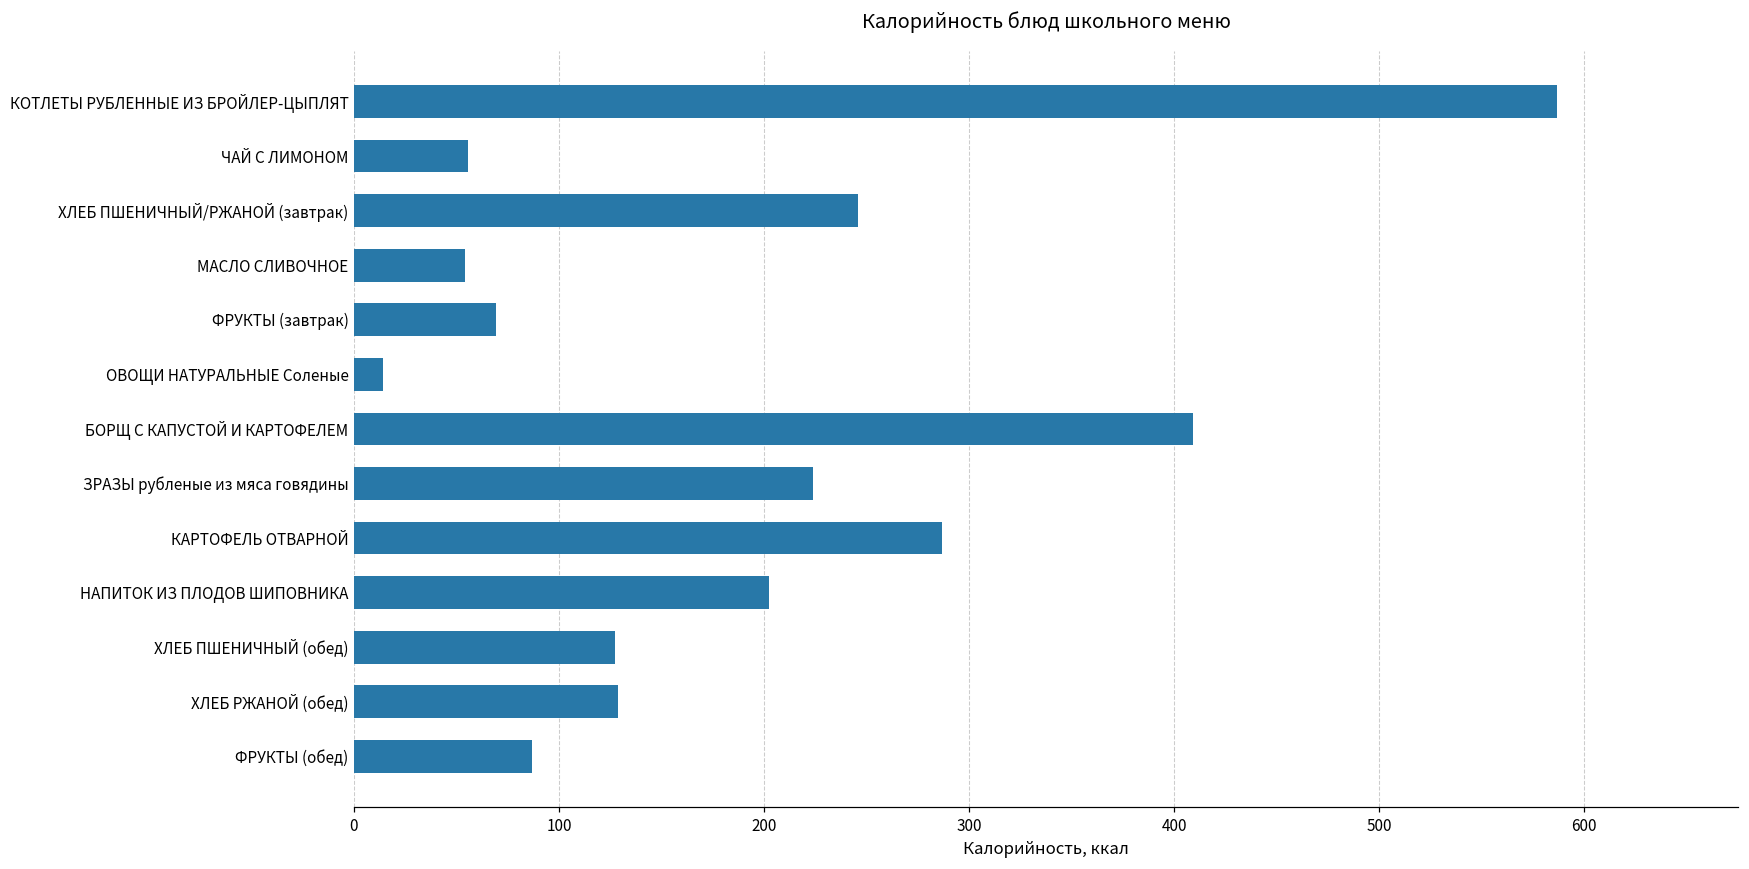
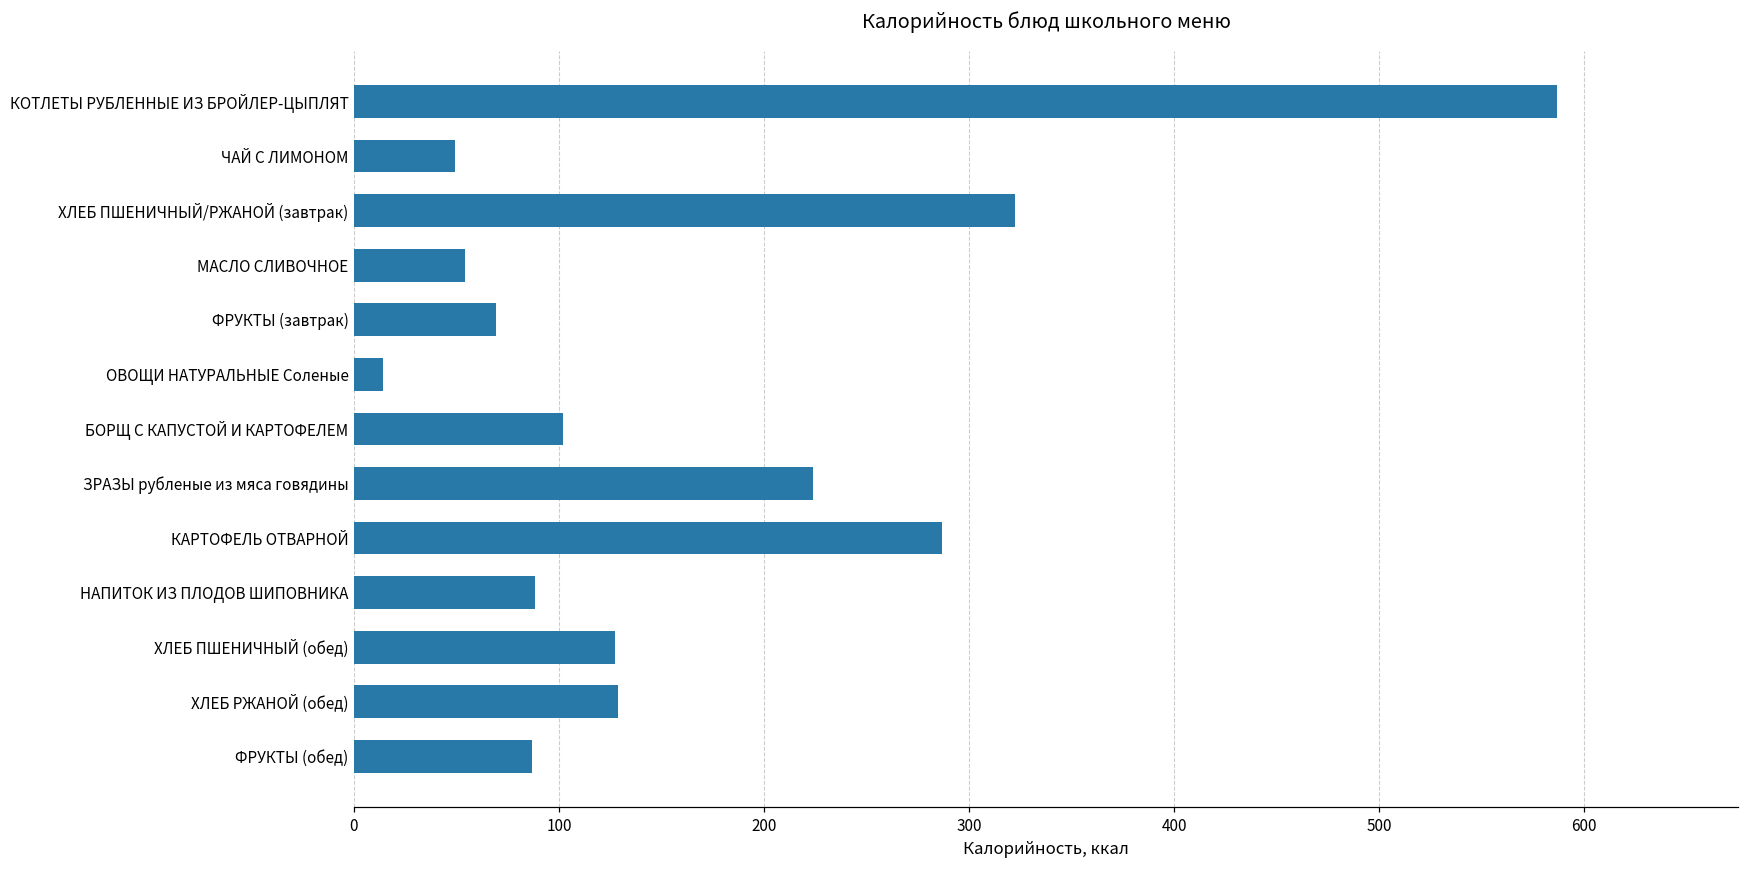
  {
    "КОТЛЕТЫ РУБЛЕННЫЕ ИЗ БРОЙЛЕР-ЦЫПЛЯТ": 587,
-   "ЧАЙ С ЛИМОНОМ": 56,
-   "ХЛЕБ ПШЕНИЧНЫЙ/РЖАНОЙ (завтрак)": 246,
+   "ЧАЙ С ЛИМОНОМ": 50,
+   "ХЛЕБ ПШЕНИЧНЫЙ/РЖАНОЙ (завтрак)": 323,
    "МАСЛО СЛИВОЧНОЕ": 54,
    "ФРУКТЫ (завтрак)": 70,
    "ОВОЩИ НАТУРАЛЬНЫЕ Соленые": 14,
-   "БОРЩ С КАПУСТОЙ И КАРТОФЕЛЕМ": 409,
+   "БОРЩ С КАПУСТОЙ И КАРТОФЕЛЕМ": 102,
    "ЗРАЗЫ рубленые из мяса говядины": 224,
    "КАРТОФЕЛЬ ОТВАРНОЙ": 287,
-   "НАПИТОК ИЗ ПЛОДОВ ШИПОВНИКА": 202,
+   "НАПИТОК ИЗ ПЛОДОВ ШИПОВНИКА": 88,
    "ХЛЕБ ПШЕНИЧНЫЙ (обед)": 127,
    "ХЛЕБ РЖАНОЙ (обед)": 129,
    "ФРУКТЫ (обед)": 87
  }
